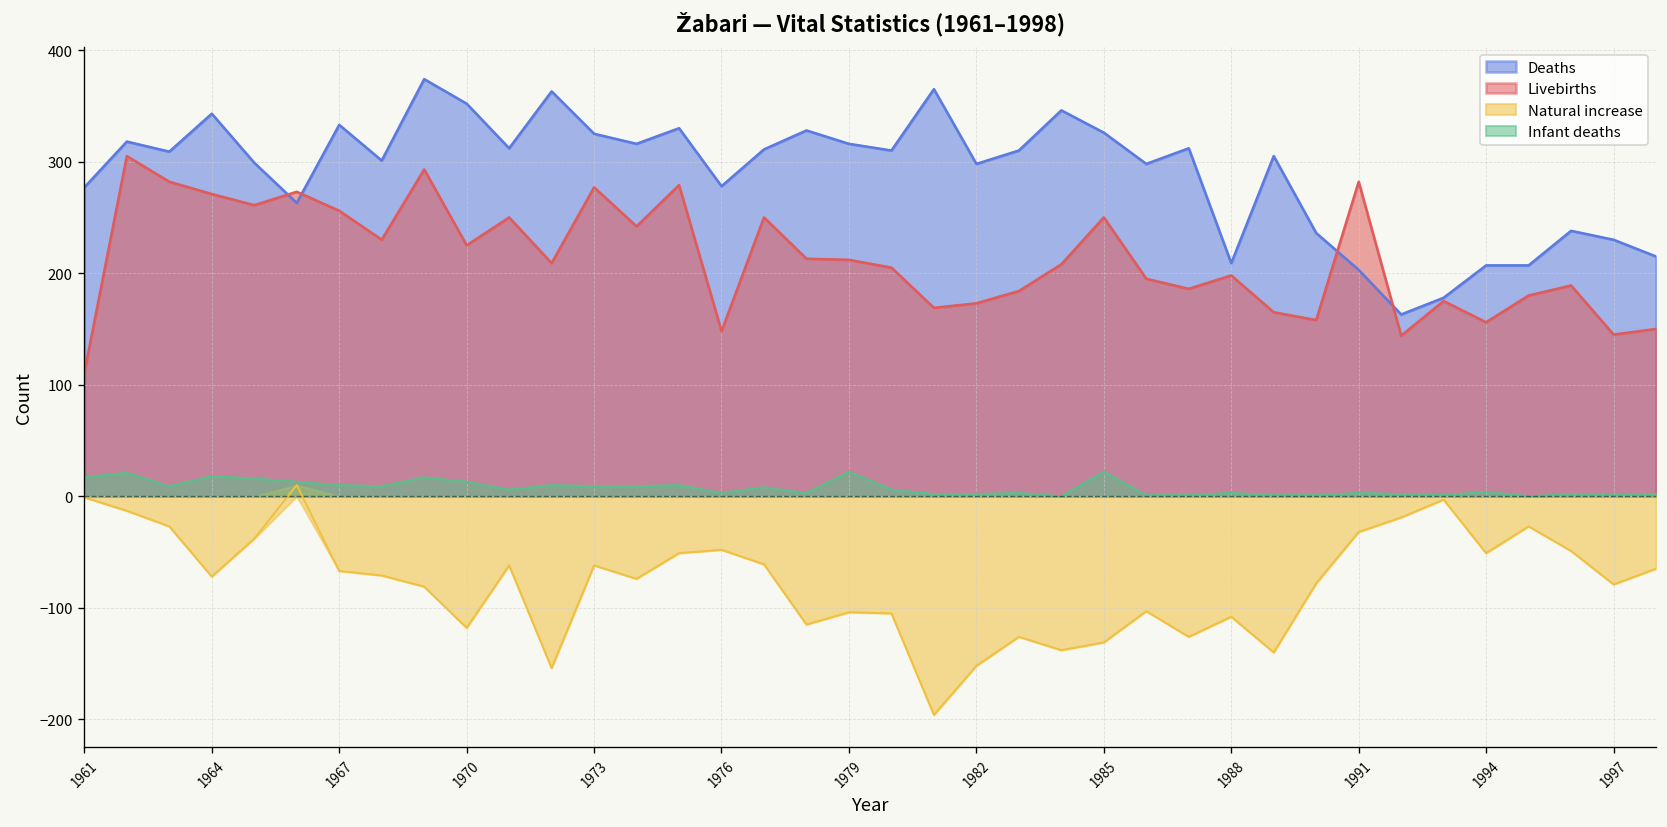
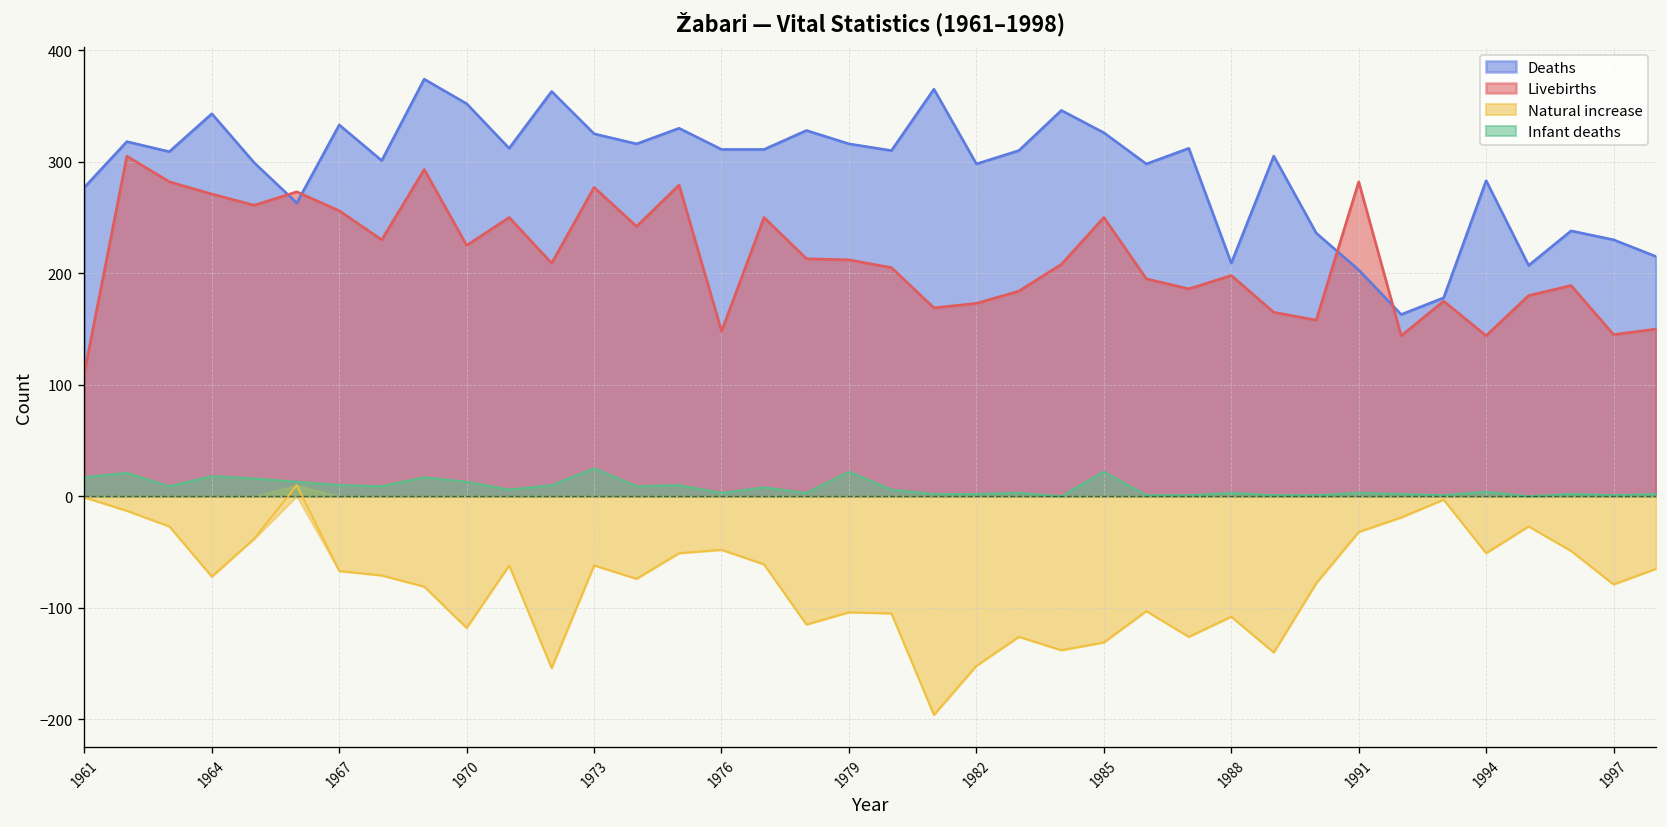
  {
    "Deaths": {
      "1961": 280,
      "1964": 340,
      "1967": 330,
      "1970": 350,
      "1973": 330,
-     "1976": 280,
+     "1976": 310,
      "1979": 320,
      "1982": 300,
      "1985": 330,
      "1988": 210,
      "1991": 200,
-     "1994": 210,
+     "1994": 280,
      "1997": 230
    },
    "Livebirths": {
      "1961": 110,
      "1964": 270,
      "1967": 260,
      "1970": 230,
      "1973": 280,
      "1976": 150,
      "1979": 210,
      "1982": 170,
      "1985": 250,
      "1988": 200,
      "1991": 280,
-     "1994": 160,
+     "1994": 140,
      "1997": 150
    },
    "Infant deaths": {
      "1961": 20,
      "1964": 20,
      "1967": 10,
      "1970": 10,
-     "1973": 10,
+     "1973": 30,
      "1976": 0,
      "1979": 20,
      "1985": 20,
      "1988": 0,
      "1991": 0,
      "1994": 0
    }
  }
